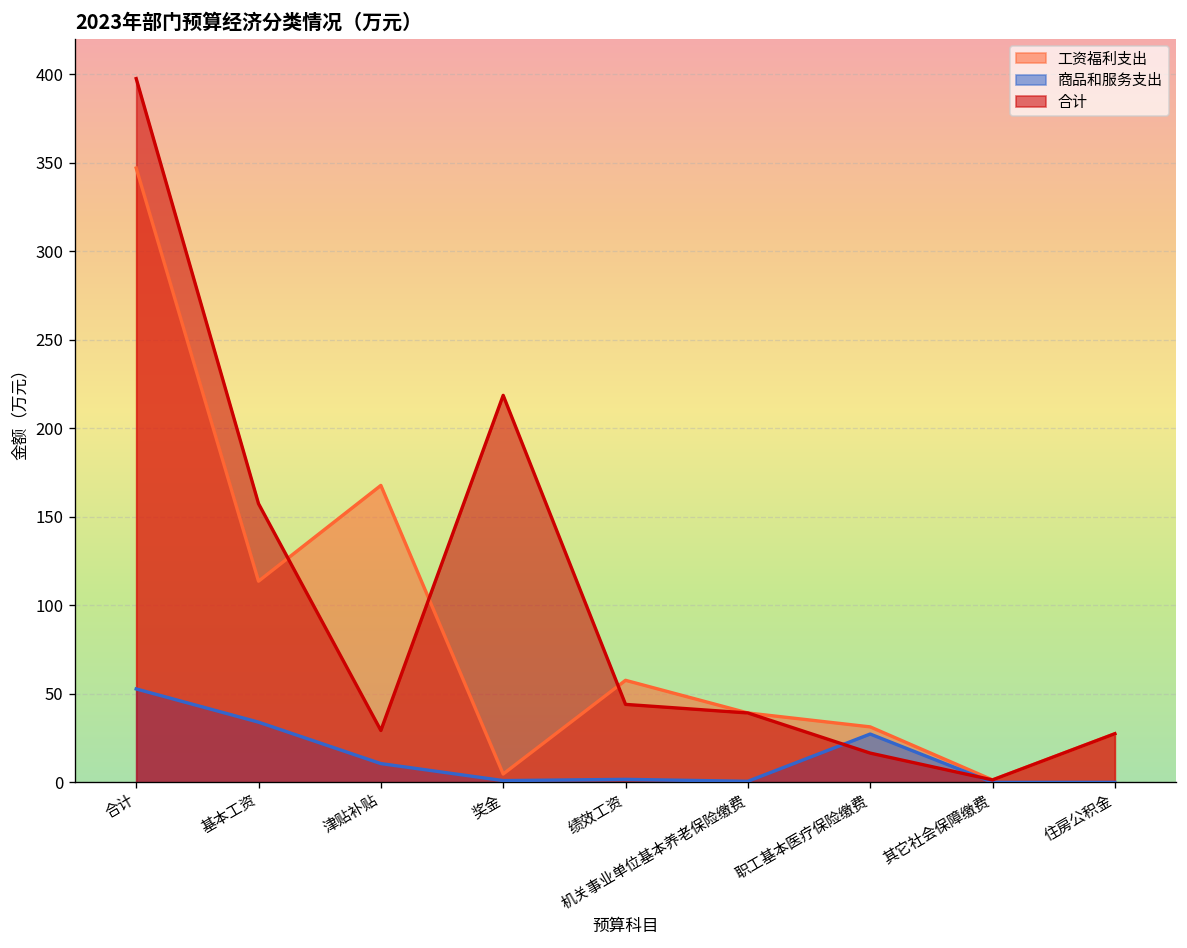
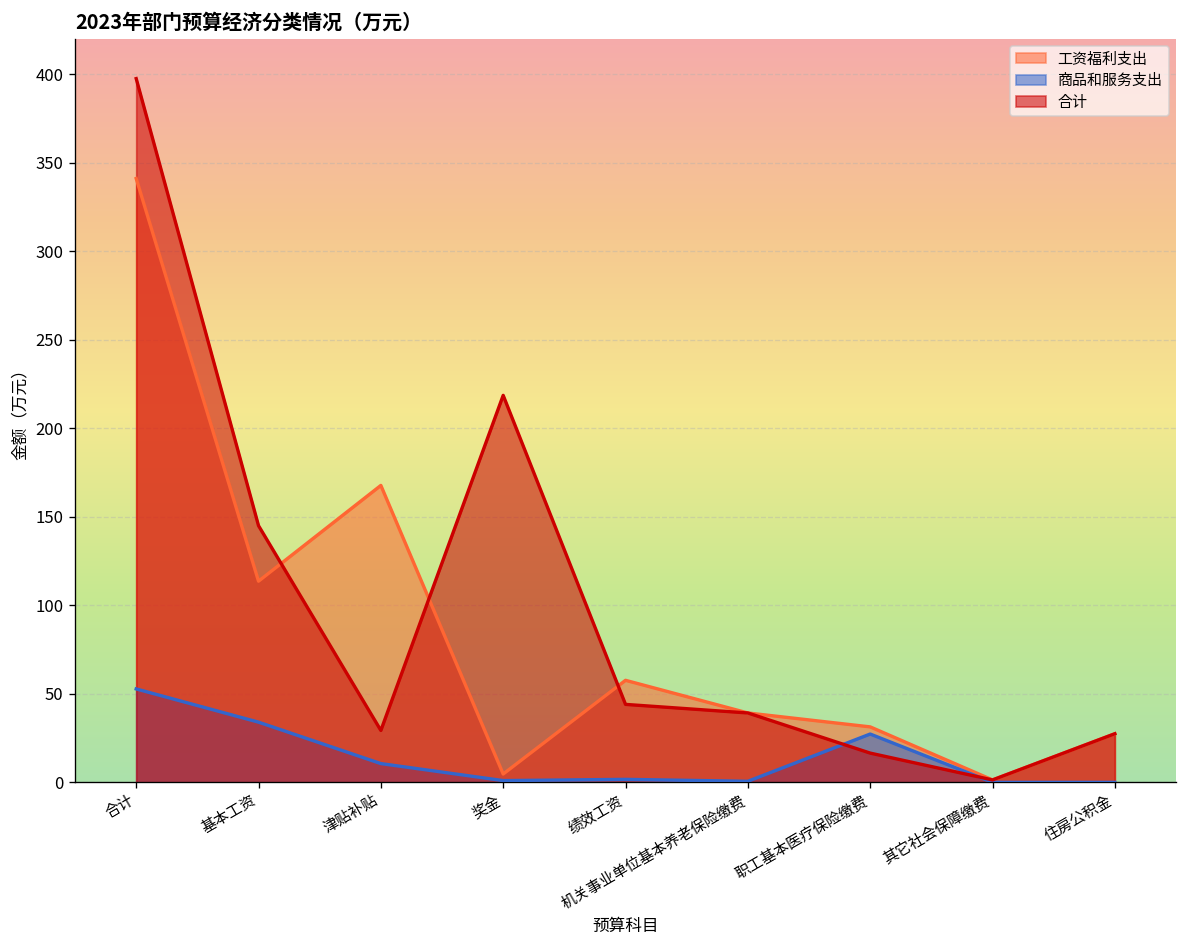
  {
    "工资福利支出": {
-     "合计": 347,
+     "合计": 341,
      "基本工资": 114,
      "津贴补贴": 168,
      "奖金": 5,
      "绩效工资": 58,
      "职工基本医疗保险缴费": 31
    },
    "商品和服务支出": {
      "合计": 53,
      "基本工资": 34,
      "津贴补贴": 11,
      "奖金": 1,
      "绩效工资": 2,
      "机关事业单位基本养老保险缴费": 1,
      "职工基本医疗保险缴费": 27,
      "住房公积金": 0
    },
    "合计": {
      "合计": 398,
-     "基本工资": 157,
+     "基本工资": 145,
      "津贴补贴": 29,
      "奖金": 219,
      "绩效工资": 44,
      "职工基本医疗保险缴费": 17
    }
  }
